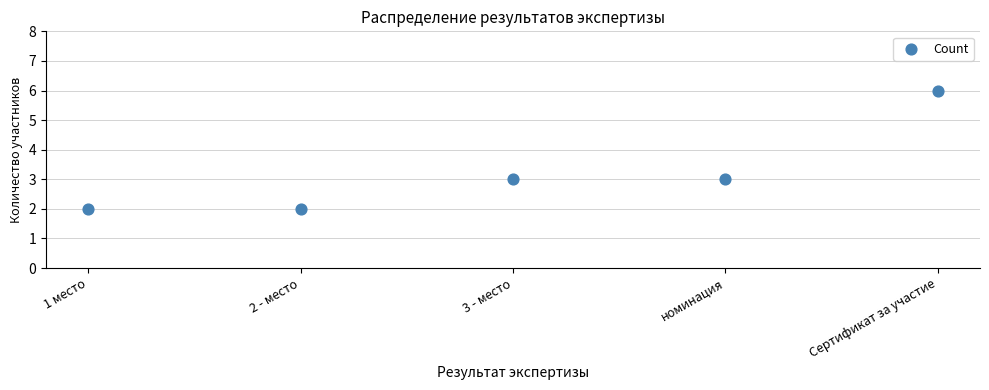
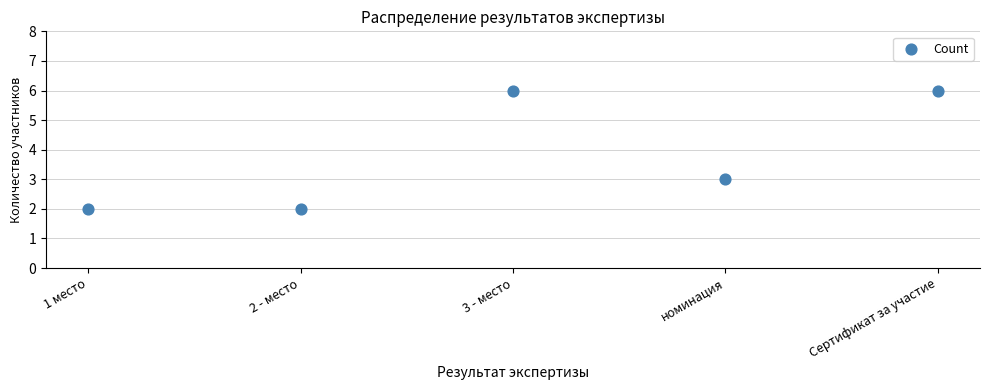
  {
-   "3 - место": 3
+   "3 - место": 6
  }
